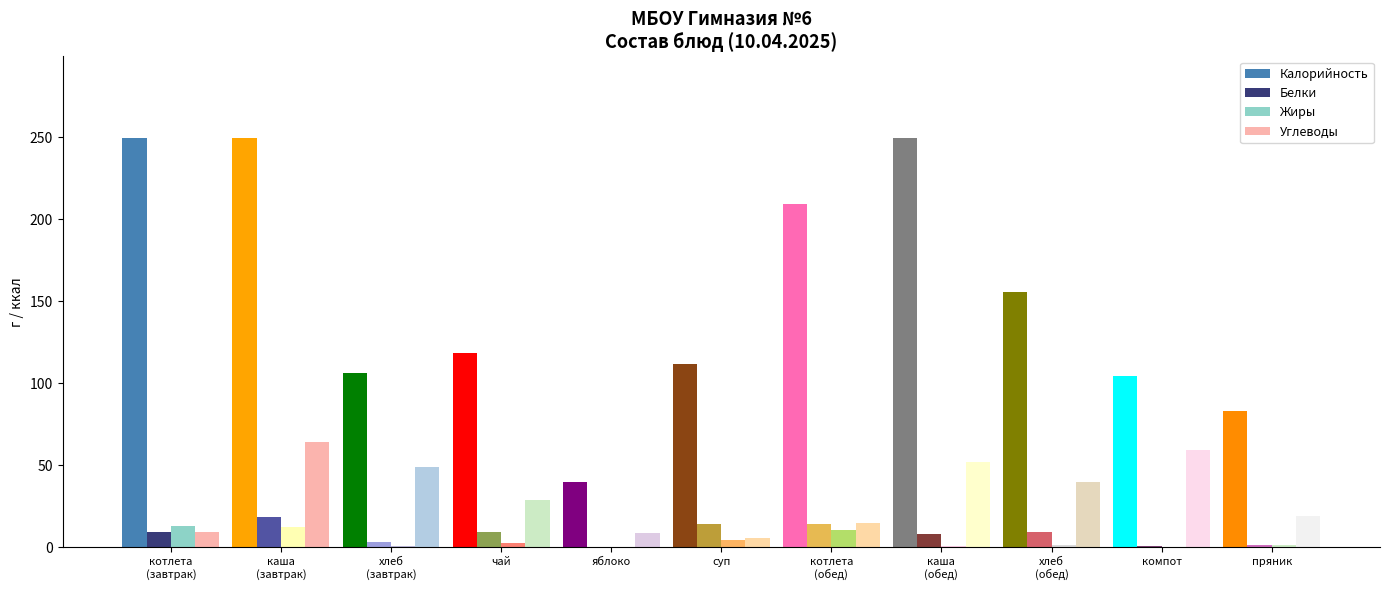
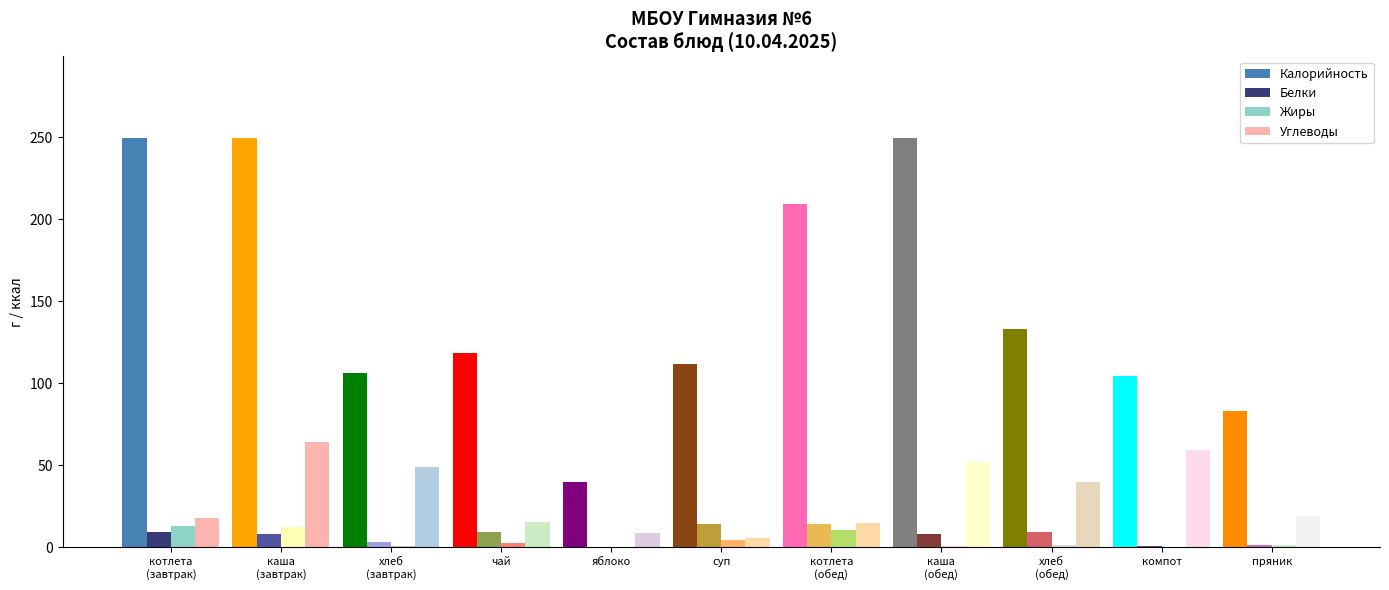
  {
    "Калорийность": {
      "котлета (завтрак)": 249,
      "каша (завтрак)": 249,
      "хлеб (завтрак)": 106,
      "чай": 118,
      "яблоко": 40,
      "суп": 112,
      "котлета (обед)": 209,
      "каша (обед)": 249,
-     "хлеб (обед)": 156,
+     "хлеб (обед)": 133,
      "компот": 105,
      "пряник": 83
    },
    "Белки": {
      "котлета (завтрак)": 10,
-     "каша (завтрак)": 19,
+     "каша (завтрак)": 8,
      "хлеб (завтрак)": 3,
      "чай": 9,
      "суп": 14,
      "котлета (обед)": 14,
      "каша (обед)": 8,
      "хлеб (обед)": 9
    },
    "Жиры": {
      "котлета (завтрак)": 13,
      "каша (завтрак)": 13,
      "чай": 2,
      "суп": 4,
      "котлета (обед)": 11,
      "компот": 0
    },
    "Углеводы": {
-     "котлета (завтрак)": 9,
+     "котлета (завтрак)": 18,
      "каша (завтрак)": 64,
      "хлеб (завтрак)": 49,
-     "чай": 29,
+     "чай": 15,
      "яблоко": 9,
      "суп": 6,
      "котлета (обед)": 14,
      "каша (обед)": 52,
      "хлеб (обед)": 40,
      "компот": 59,
      "пряник": 19
    }
  }
